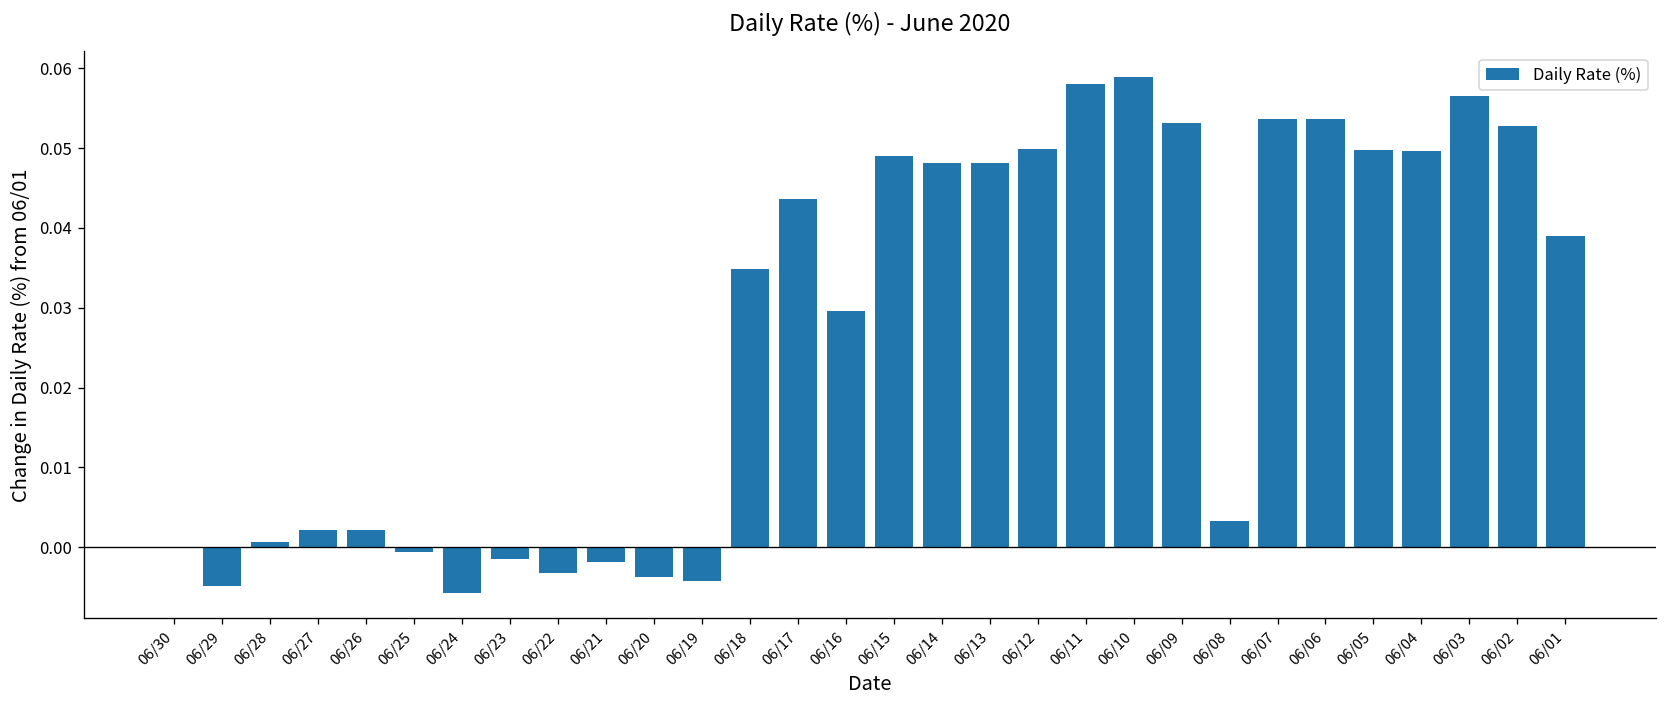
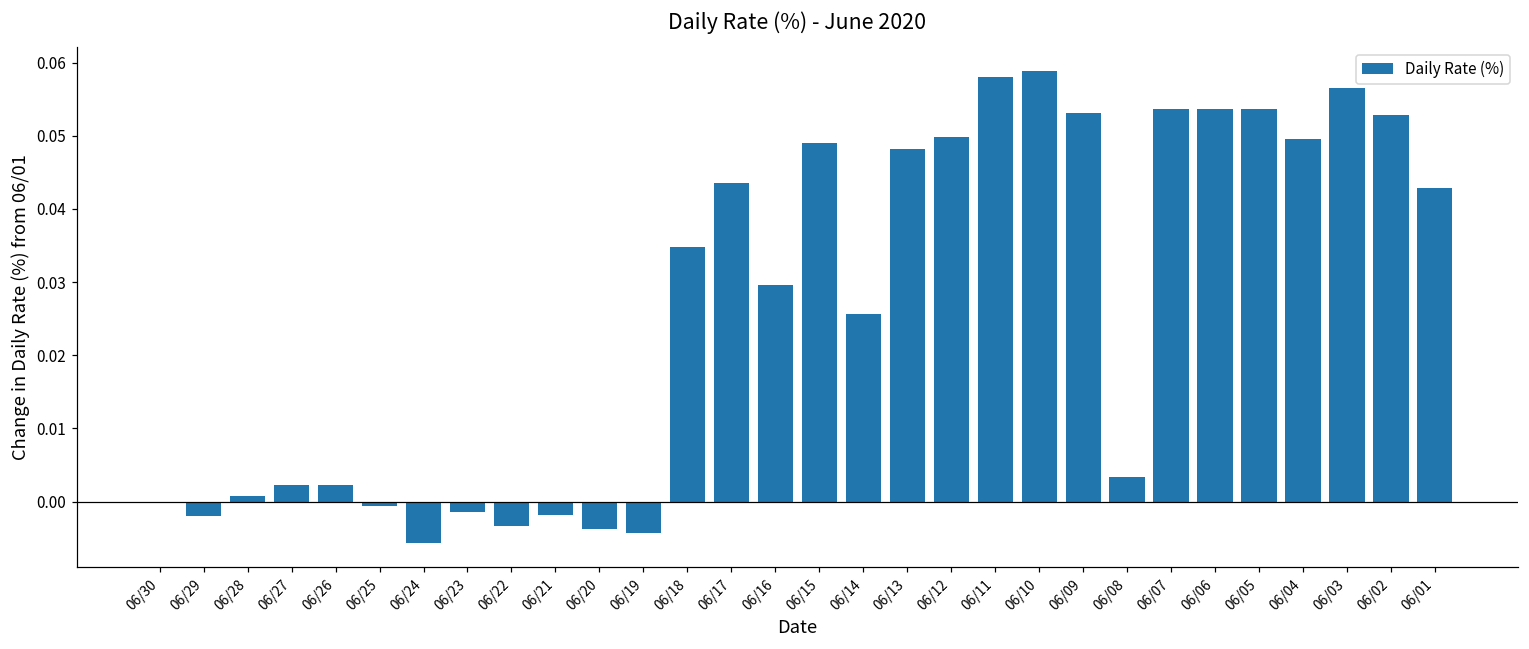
  {
    "06/30": 0.000,
-   "06/29": -0.005,
+   "06/29": -0.002,
    "06/28": 0.001,
    "06/27": 0.002,
    "06/26": 0.002,
    "06/25": -0.001,
    "06/24": -0.006,
    "06/23": -0.002,
    "06/22": -0.003,
    "06/21": -0.002,
    "06/20": -0.004,
    "06/19": -0.004,
    "06/18": 0.035,
    "06/17": 0.044,
    "06/16": 0.030,
    "06/15": 0.049,
-   "06/14": 0.048,
+   "06/14": 0.026,
    "06/13": 0.048,
    "06/12": 0.050,
    "06/11": 0.058,
    "06/10": 0.059,
    "06/09": 0.053,
    "06/08": 0.003,
    "06/07": 0.054,
    "06/06": 0.054,
-   "06/05": 0.050,
+   "06/05": 0.054,
    "06/04": 0.050,
    "06/03": 0.057,
    "06/02": 0.053,
-   "06/01": 0.039
+   "06/01": 0.043
  }
